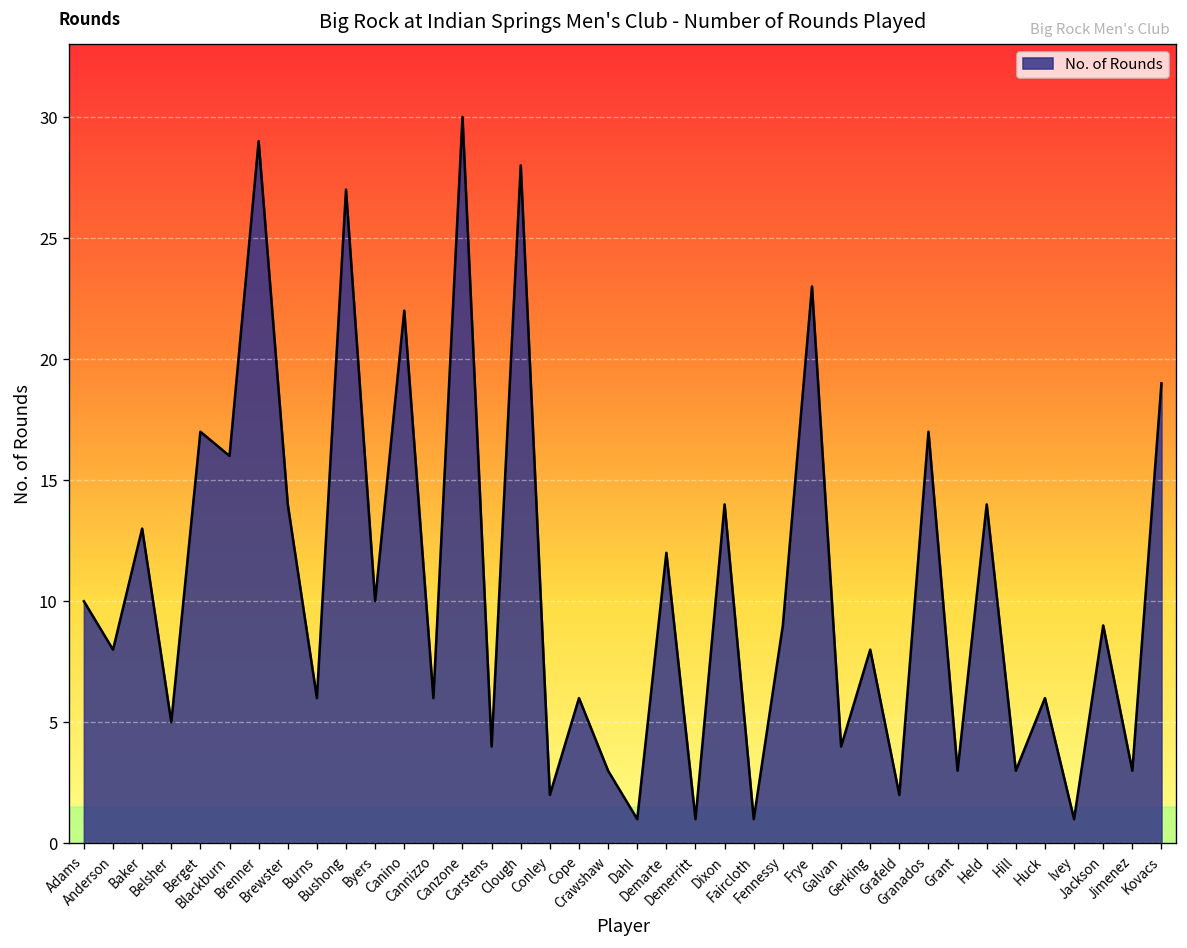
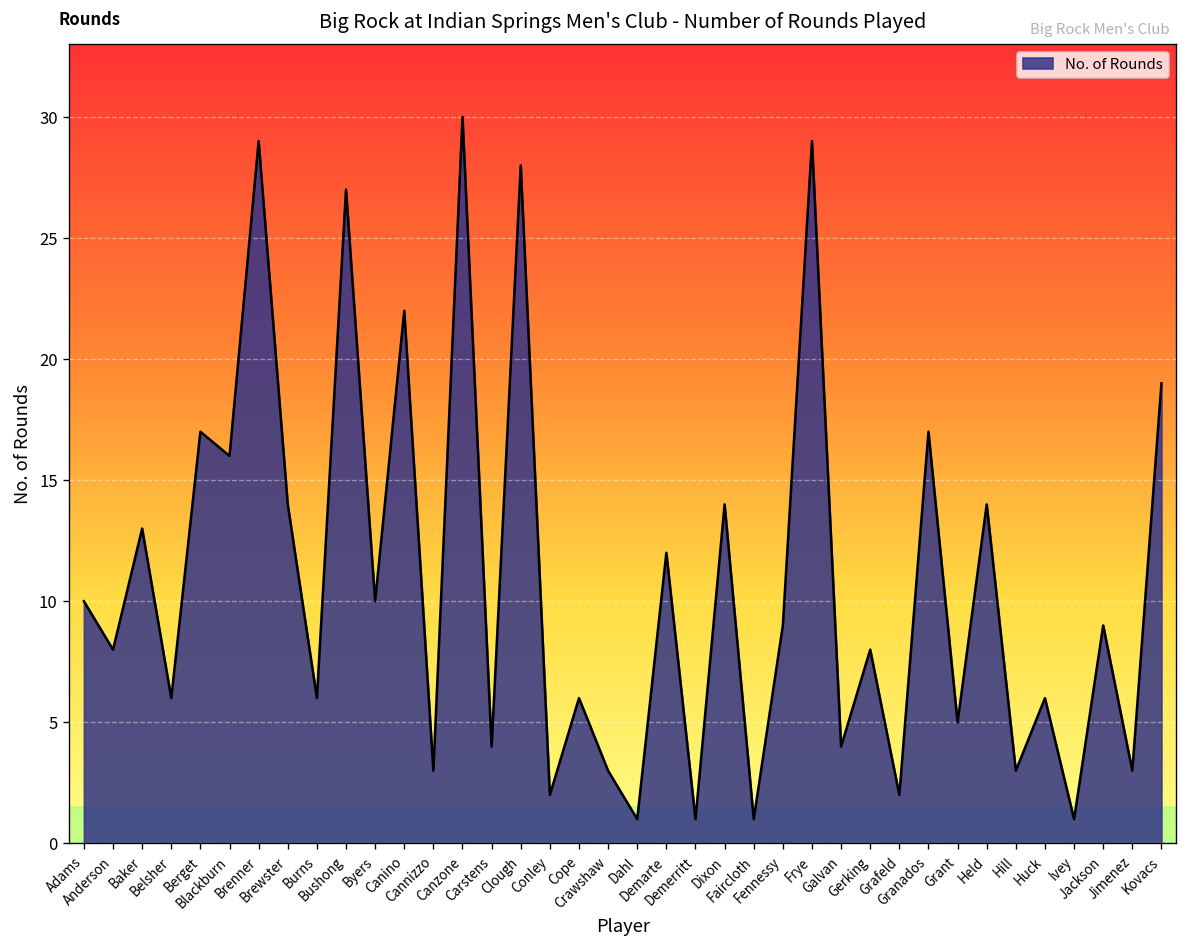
  {
    "Adams": 10,
    "Anderson": 8,
    "Baker": 13,
-   "Belsher": 5,
+   "Belsher": 6,
    "Berget": 17,
    "Blackburn": 16,
    "Brenner": 29,
    "Brewster": 14,
    "Burns": 6,
    "Bushong": 27,
    "Byers": 10,
    "Canino": 22,
-   "Cannizzo": 6,
+   "Cannizzo": 3,
    "Canzone": 30,
    "Carstens": 4,
    "Clough": 28,
    "Conley": 2,
    "Cope": 6,
    "Crawshaw": 3,
    "Demarte": 12,
    "Dixon": 14,
    "Fennessy": 9,
-   "Frye": 23,
+   "Frye": 29,
    "Galvan": 4,
    "Gerking": 8,
    "Grafeld": 2,
    "Granados": 17,
-   "Grant": 3,
+   "Grant": 5,
    "Held": 14,
    "Hill": 3,
    "Huck": 6,
    "Jackson": 9,
    "Jimenez": 3,
    "Kovacs": 19
  }
